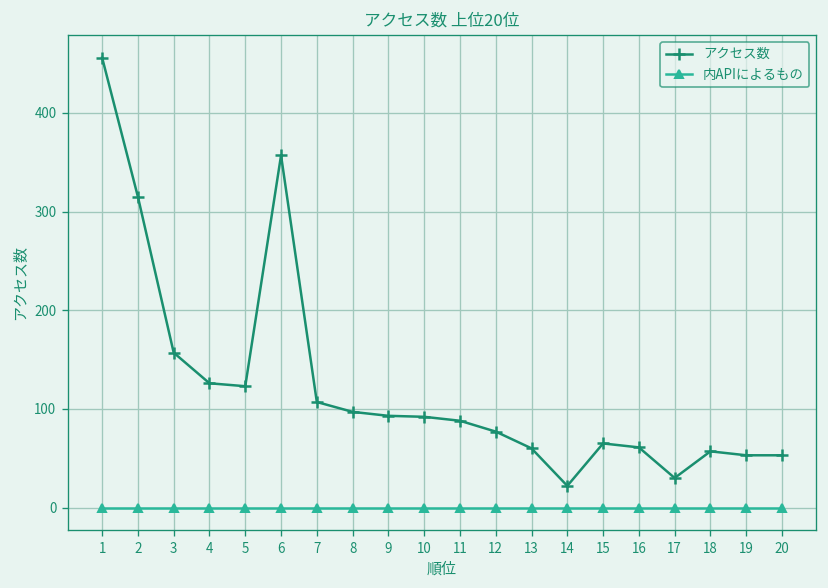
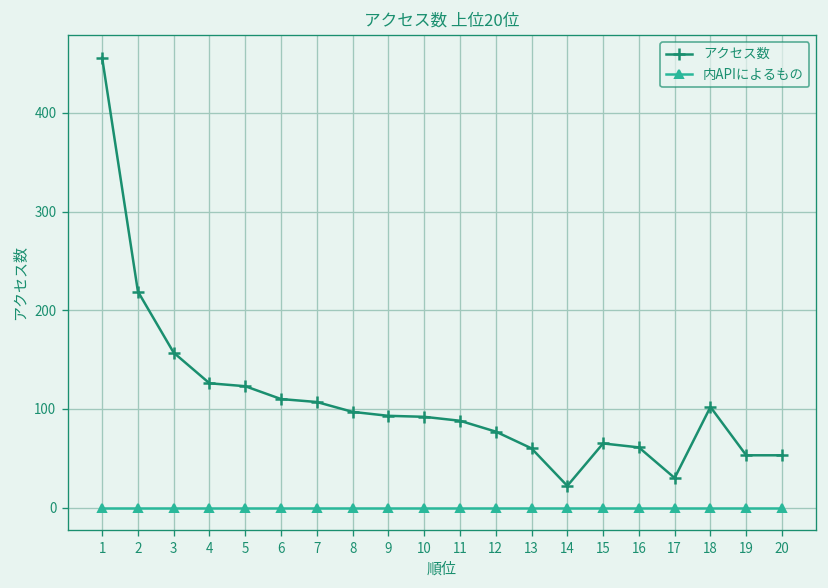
  {
    "アクセス数": {
      "1": 460,
-     "2": 320,
+     "2": 220,
      "3": 160,
      "4": 130,
      "5": 120,
-     "6": 360,
+     "6": 110,
      "7": 110,
      "8": 100,
      "9": 90,
      "10": 90,
      "11": 90,
      "12": 80,
      "13": 60,
      "14": 20,
      "15": 70,
      "16": 60,
      "17": 30,
-     "18": 60,
+     "18": 100,
      "19": 50,
      "20": 50
    },
    "内APIによるもの": {
      "1": 0,
      "2": 0,
      "3": 0,
      "4": 0,
      "5": 0,
      "6": 0,
      "7": 0,
      "8": 0,
      "9": 0,
      "10": 0,
      "11": 0,
      "12": 0,
      "13": 0,
      "14": 0,
      "15": 0,
      "16": 0,
      "17": 0,
      "18": 0,
      "19": 0,
      "20": 0
    }
  }
